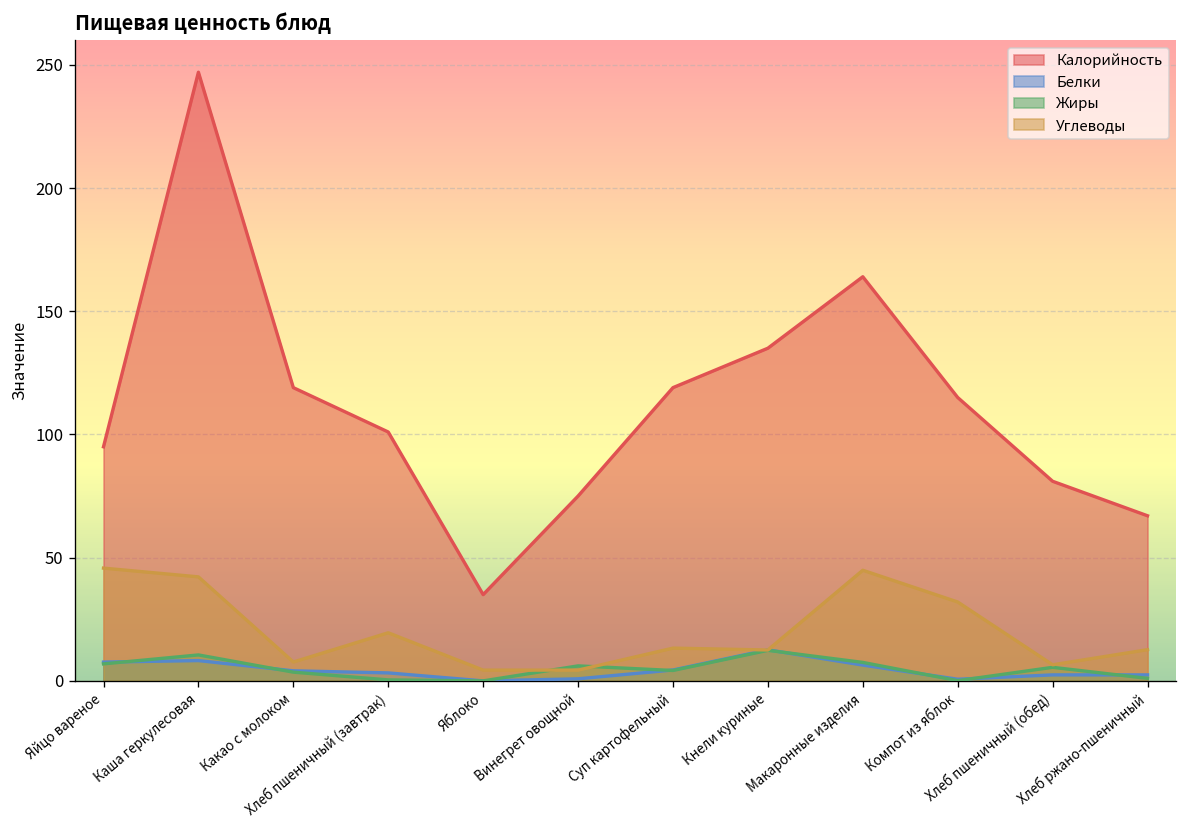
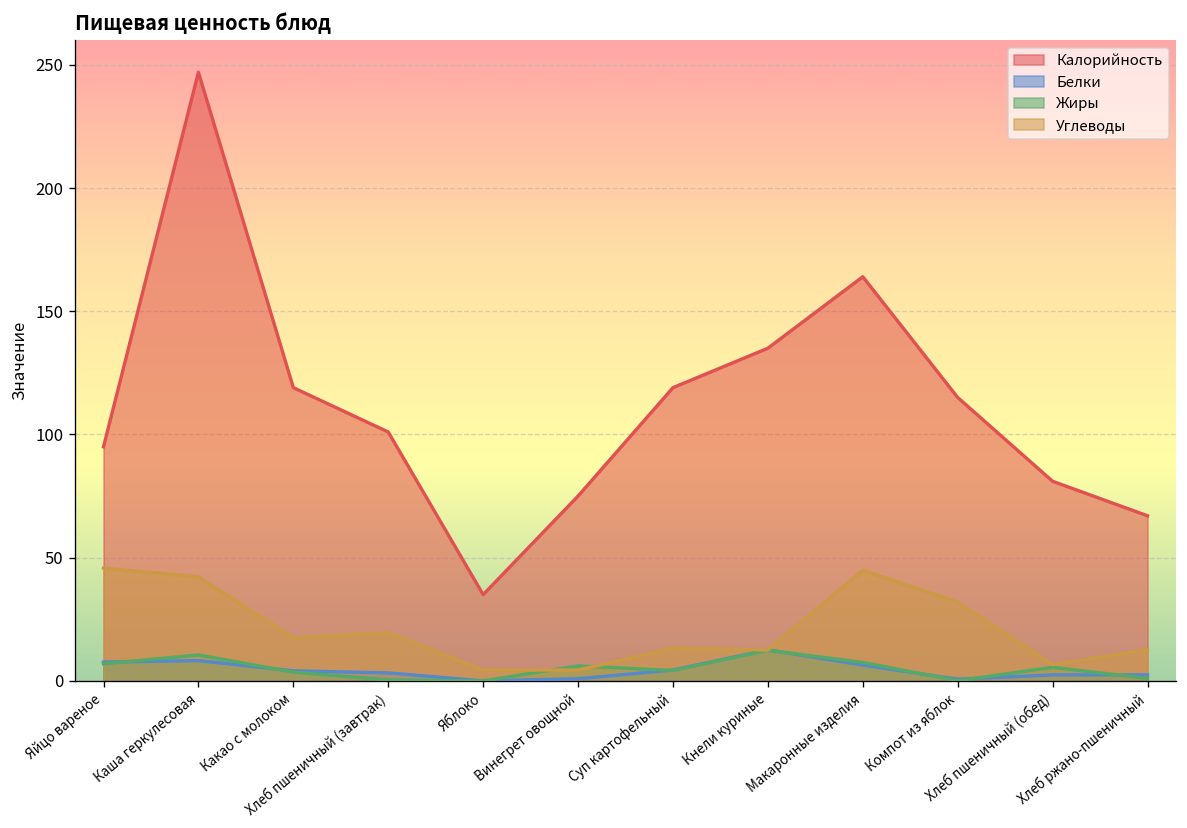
  {
    "Калорийность": {
      "Яйцо вареное": 95,
      "Каша геркулесовая": 247,
      "Какао с молоком": 119,
      "Хлеб пшеничный (завтрак)": 101,
      "Яблоко": 35,
      "Винегрет овощной": 75,
      "Суп картофельный": 119,
      "Кнели куриные": 135,
      "Макаронные изделия": 164,
      "Компот из яблок": 115,
      "Хлеб пшеничный (обед)": 81,
      "Хлеб ржано-пшеничный": 67
    },
    "Белки": {
      "Каша геркулесовая": 8,
      "Хлеб пшеничный (завтрак)": 3,
      "Винегрет овощной": 1,
      "Хлеб пшеничный (обед)": 2,
      "Хлеб ржано-пшеничный": 2
    },
    "Жиры": {
      "Каша геркулесовая": 11,
      "Хлеб пшеничный (завтрак)": 0,
      "Винегрет овощной": 6,
      "Хлеб ржано-пшеничный": 1
    },
    "Углеводы": {
      "Яйцо вареное": 46,
      "Каша геркулесовая": 42,
-     "Какао с молоком": 8,
+     "Какао с молоком": 18,
      "Хлеб пшеничный (завтрак)": 20,
      "Яблоко": 4,
      "Винегрет овощной": 4,
      "Суп картофельный": 13,
      "Макаронные изделия": 45,
      "Компот из яблок": 32,
      "Хлеб ржано-пшеничный": 13
    }
  }
